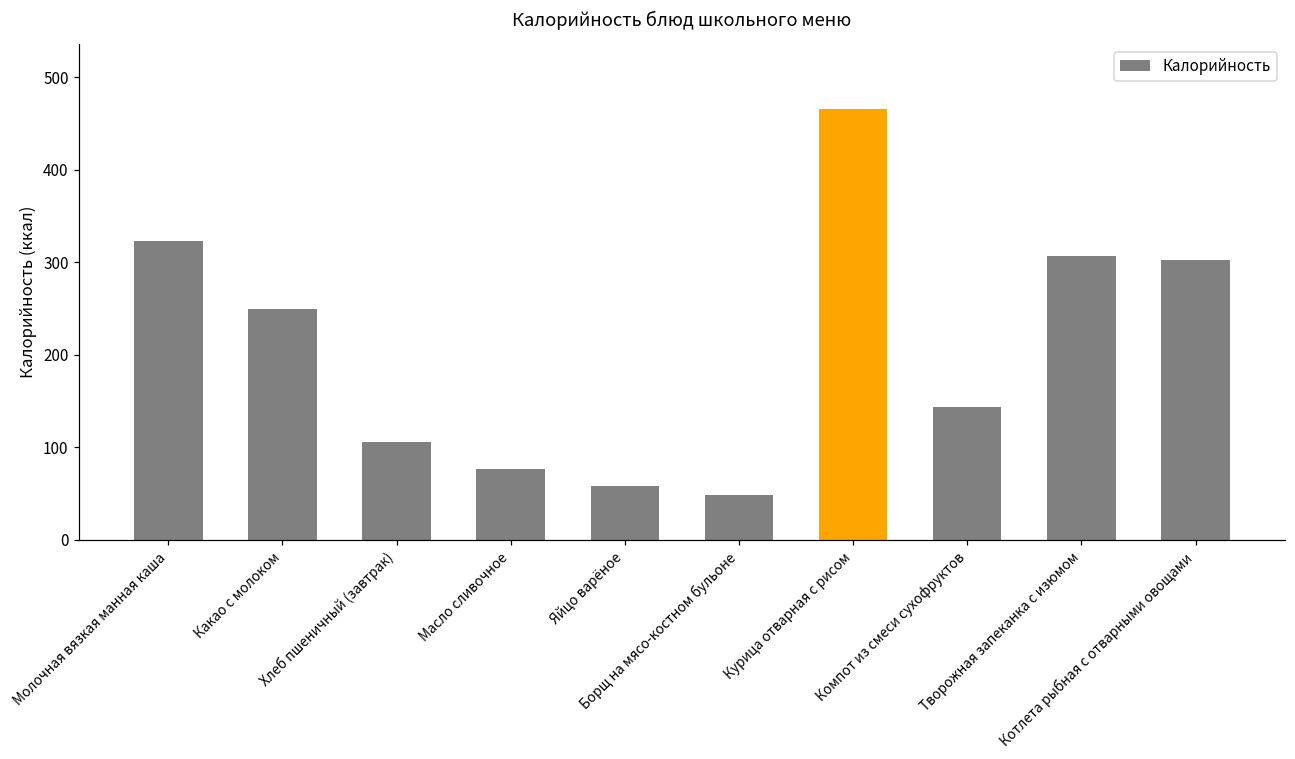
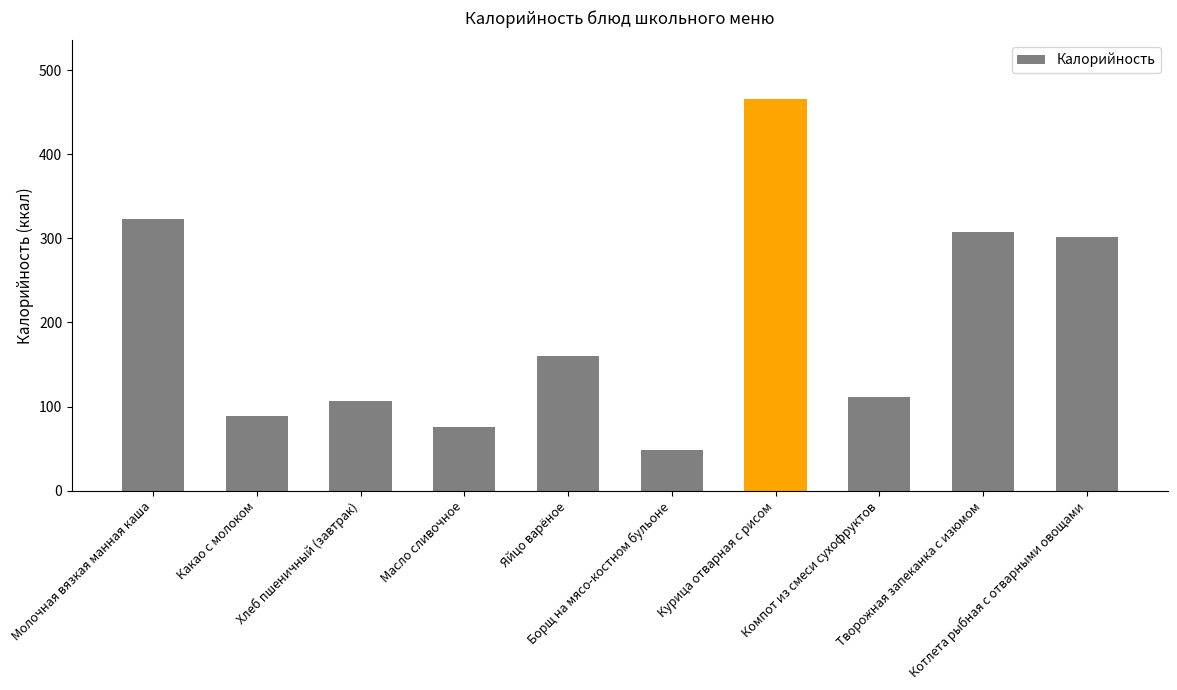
  {
    "Молочная вязкая манная каша": 320,
-   "Какао с молоком": 250,
+   "Какао с молоком": 90,
    "Хлеб пшеничный (завтрак)": 110,
    "Масло сливочное": 80,
-   "Яйцо варёное": 60,
+   "Яйцо варёное": 160,
    "Борщ на мясо-костном бульоне": 50,
    "Курица отварная с рисом": 470,
-   "Компот из смеси сухофруктов": 140,
+   "Компот из смеси сухофруктов": 110,
    "Творожная запеканка с изюмом": 310,
    "Котлета рыбная с отварными овощами": 300
  }
